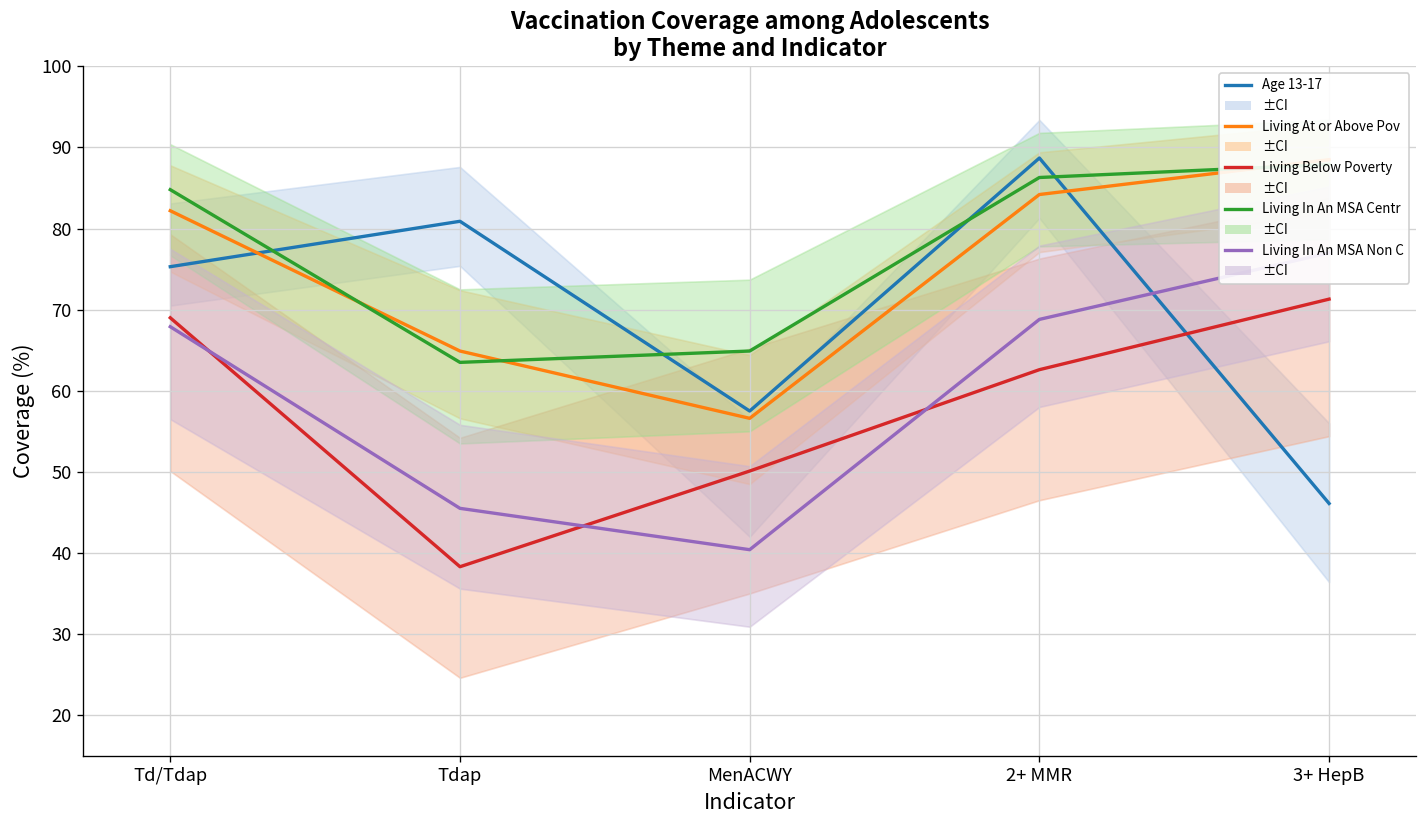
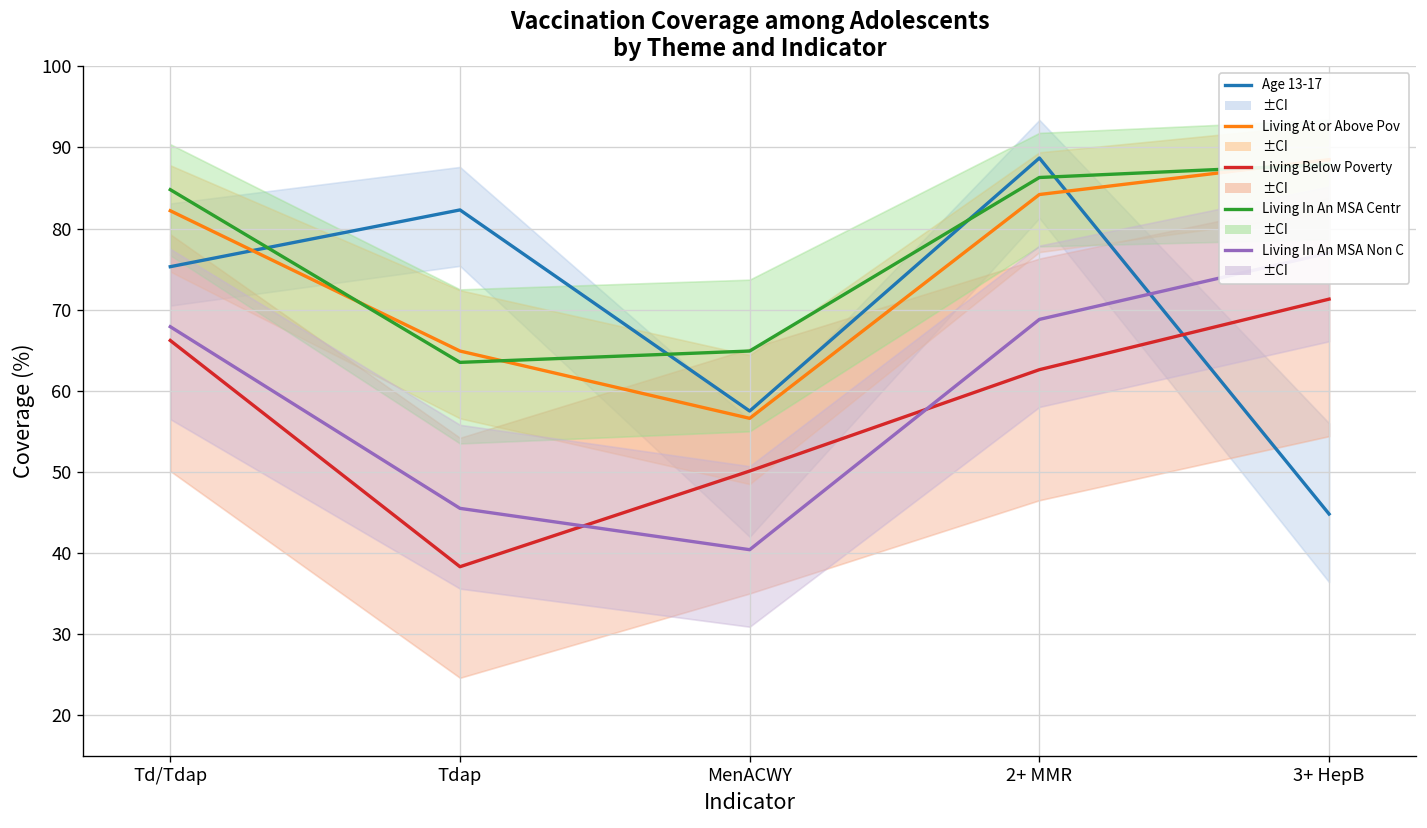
  {
    "Age 13-17": {
      "Td/Tdap": 75,
-     "Tdap": 81,
+     "Tdap": 82,
      "MenACWY": 58,
      "2+ MMR": 89,
-     "3+ HepB": 46
+     "3+ HepB": 45
    },
    "Living Below Poverty": {
-     "Td/Tdap": 69,
+     "Td/Tdap": 66,
      "Tdap": 38,
      "MenACWY": 50,
      "2+ MMR": 63,
      "3+ HepB": 71
    }
  }
